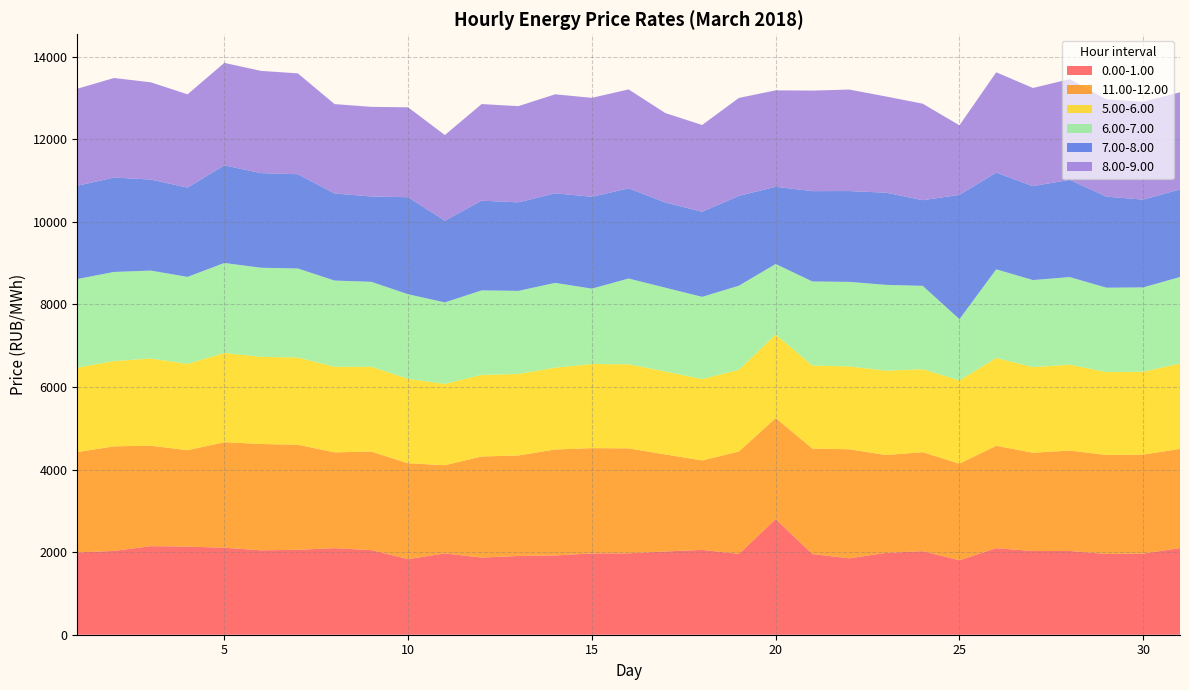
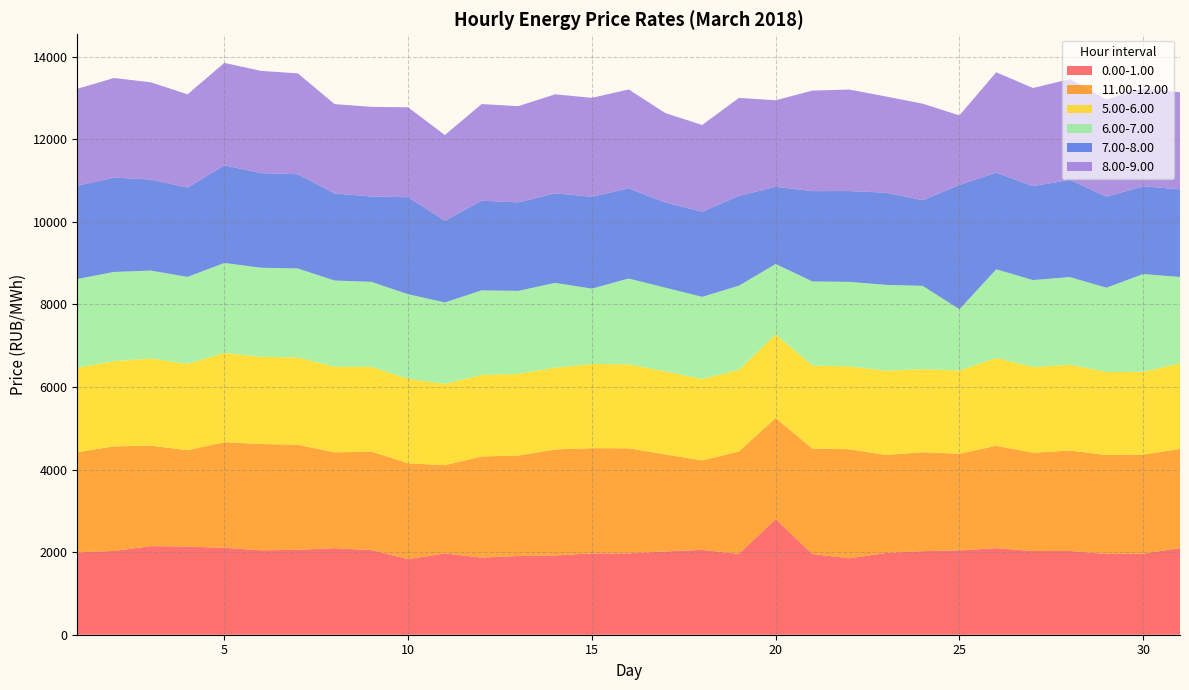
  {
    "0.00-1.00": {
      "5": 2100,
      "10": 1800,
      "15": 2000,
      "20": 2800,
-     "25": 1800,
+     "25": 2000,
      "30": 2000
    },
    "11.00-12.00": {
      "5": 2600,
      "10": 2300,
      "15": 2500,
      "20": 2400,
      "25": 2300,
      "30": 2400
    },
    "5.00-6.00": {
      "5": 2200,
      "10": 2000,
      "15": 2000,
      "20": 2000,
      "25": 2000,
      "30": 2000
    },
    "6.00-7.00": {
      "5": 2200,
      "10": 2000,
      "15": 1800,
      "20": 1700,
      "25": 1500,
-     "30": 2000
+     "30": 2400
    },
    "7.00-8.00": {
      "5": 2400,
      "10": 2400,
      "15": 2200,
      "20": 1900,
      "25": 3000,
      "30": 2100
    },
    "8.00-9.00": {
      "5": 2500,
      "10": 2200,
      "15": 2400,
-     "20": 2300,
+     "20": 2100,
      "25": 1700
    }
  }
